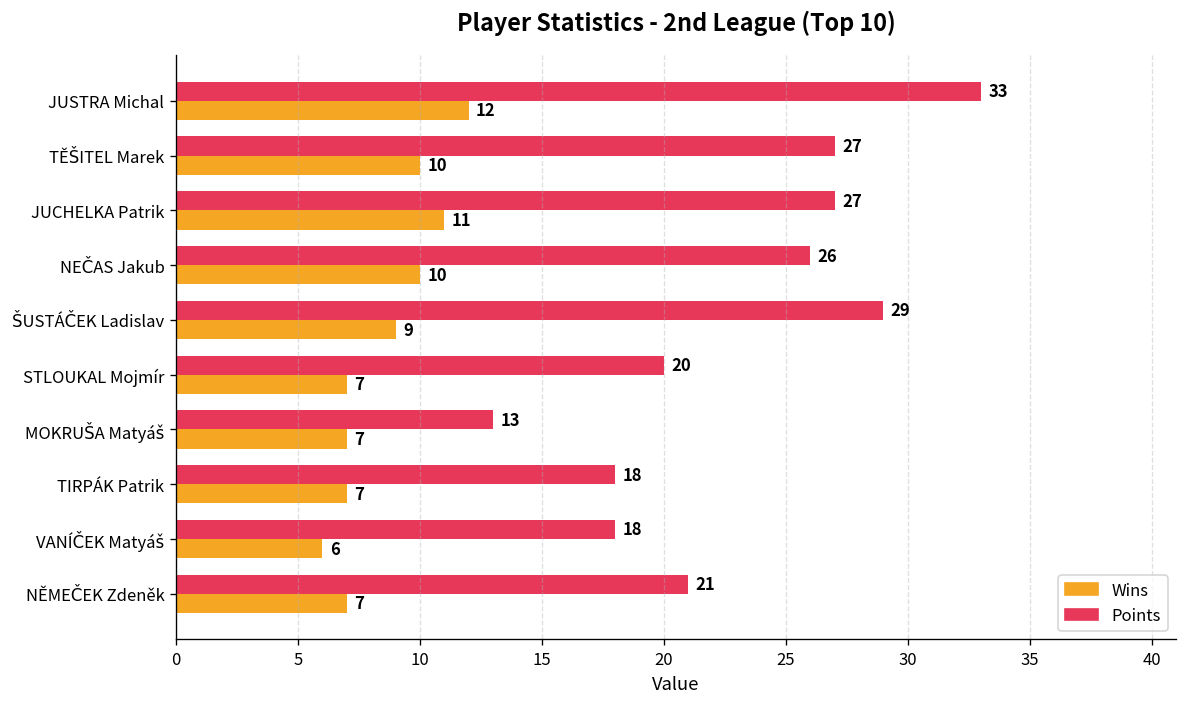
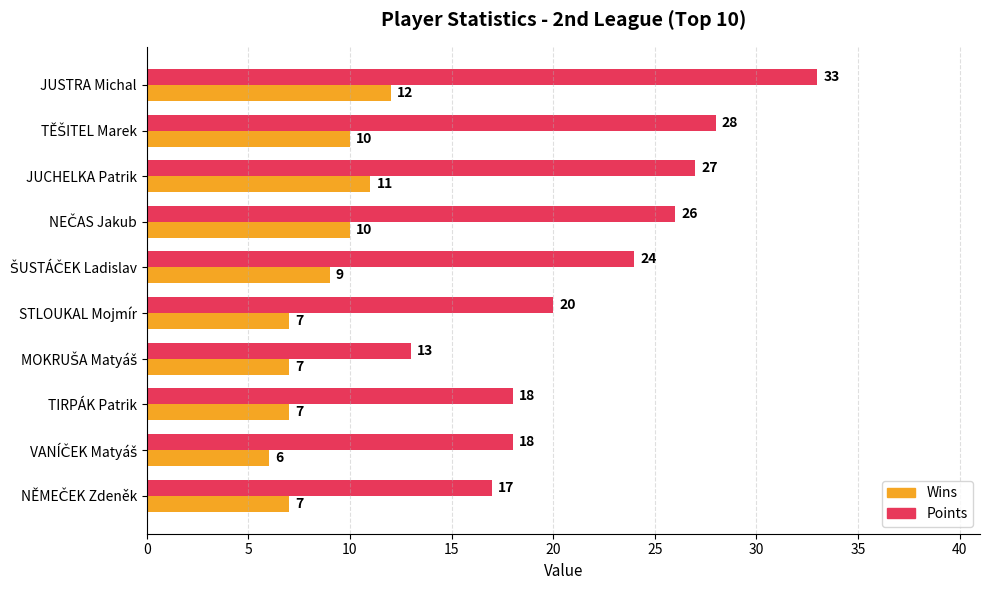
  {
    "Wins": {
      "JUSTRA Michal": 12,
      "TĚŠITEL Marek": 10,
      "JUCHELKA Patrik": 11,
      "NEČAS Jakub": 10,
      "ŠUSTÁČEK Ladislav": 9,
      "STLOUKAL Mojmír": 7,
      "MOKRUŠA Matyáš": 7,
      "TIRPÁK Patrik": 7,
      "VANÍČEK Matyáš": 6,
      "NĚMEČEK Zdeněk": 7
    },
    "Points": {
      "JUSTRA Michal": 33,
-     "TĚŠITEL Marek": 27,
+     "TĚŠITEL Marek": 28,
      "JUCHELKA Patrik": 27,
      "NEČAS Jakub": 26,
-     "ŠUSTÁČEK Ladislav": 29,
+     "ŠUSTÁČEK Ladislav": 24,
      "STLOUKAL Mojmír": 20,
      "MOKRUŠA Matyáš": 13,
      "TIRPÁK Patrik": 18,
      "VANÍČEK Matyáš": 18,
-     "NĚMEČEK Zdeněk": 21
+     "NĚMEČEK Zdeněk": 17
    }
  }
